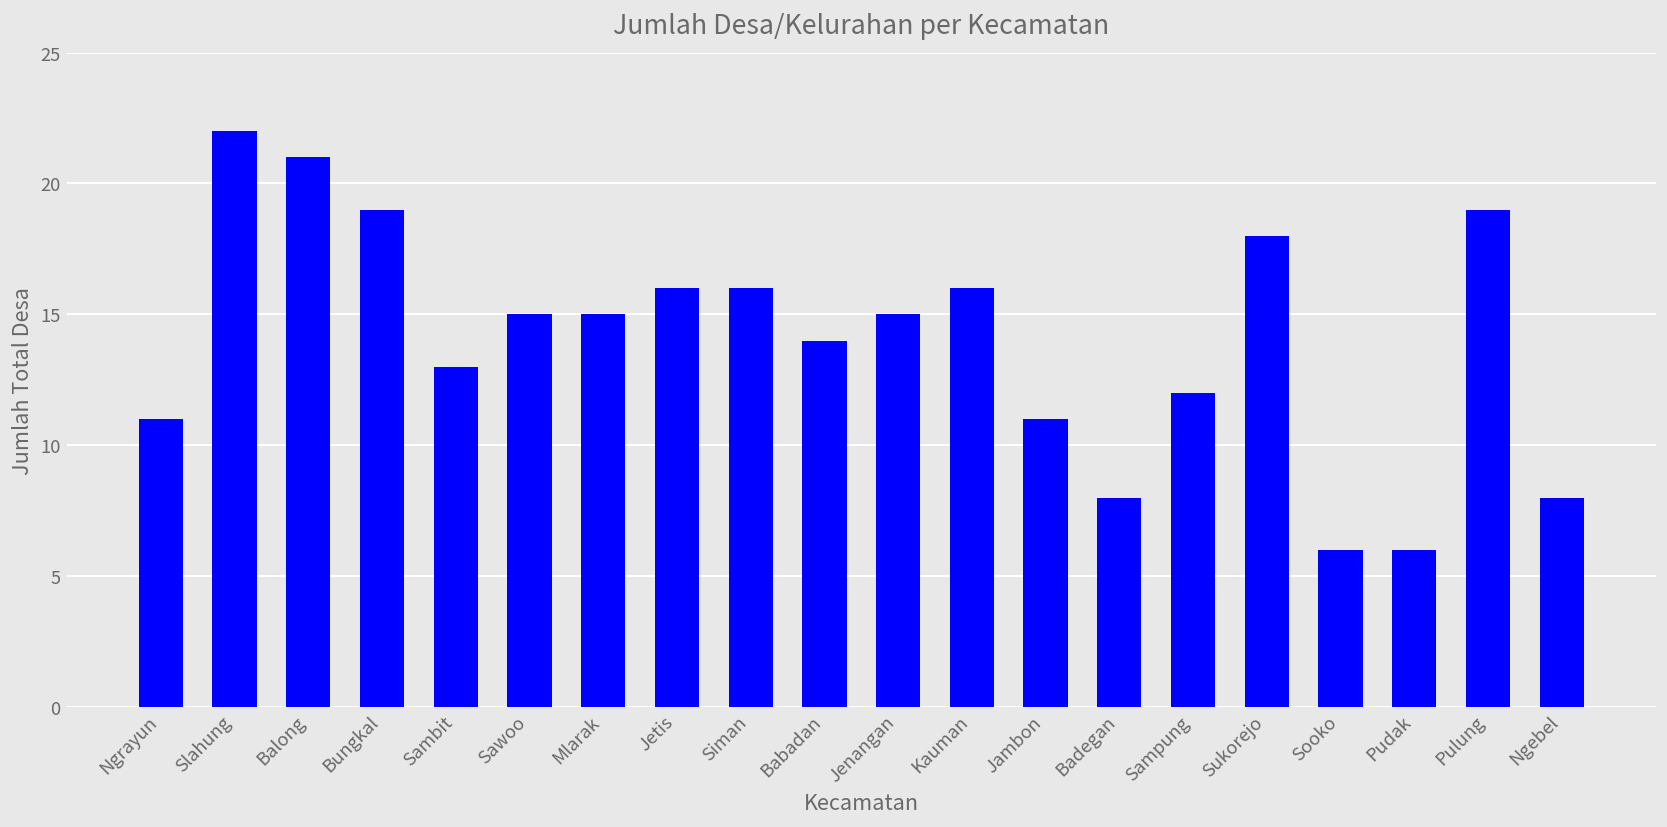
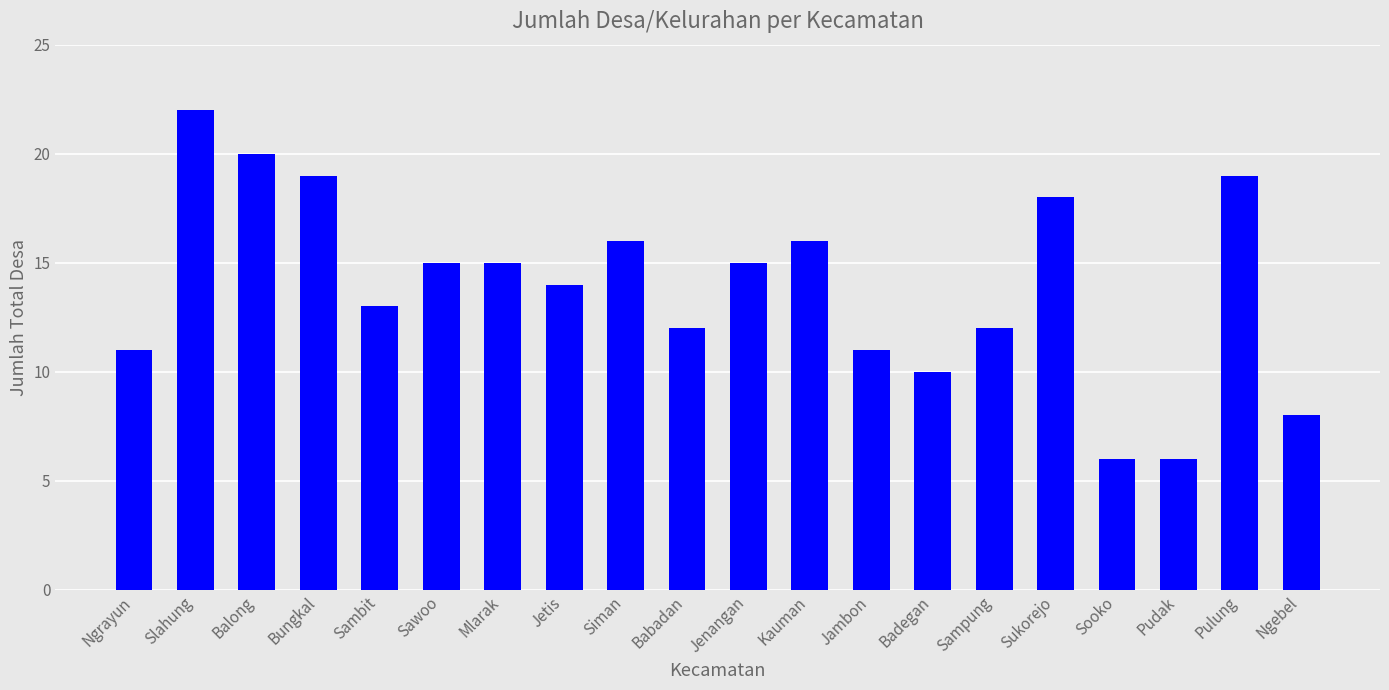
  {
    "Ngrayun": 11,
    "Slahung": 22,
-   "Balong": 21,
+   "Balong": 20,
    "Bungkal": 19,
    "Sambit": 13,
    "Sawoo": 15,
    "Mlarak": 15,
-   "Jetis": 16,
+   "Jetis": 14,
    "Siman": 16,
-   "Babadan": 14,
+   "Babadan": 12,
    "Jenangan": 15,
    "Kauman": 16,
    "Jambon": 11,
-   "Badegan": 8,
+   "Badegan": 10,
    "Sampung": 12,
    "Sukorejo": 18,
    "Sooko": 6,
    "Pudak": 6,
    "Pulung": 19,
    "Ngebel": 8
  }
